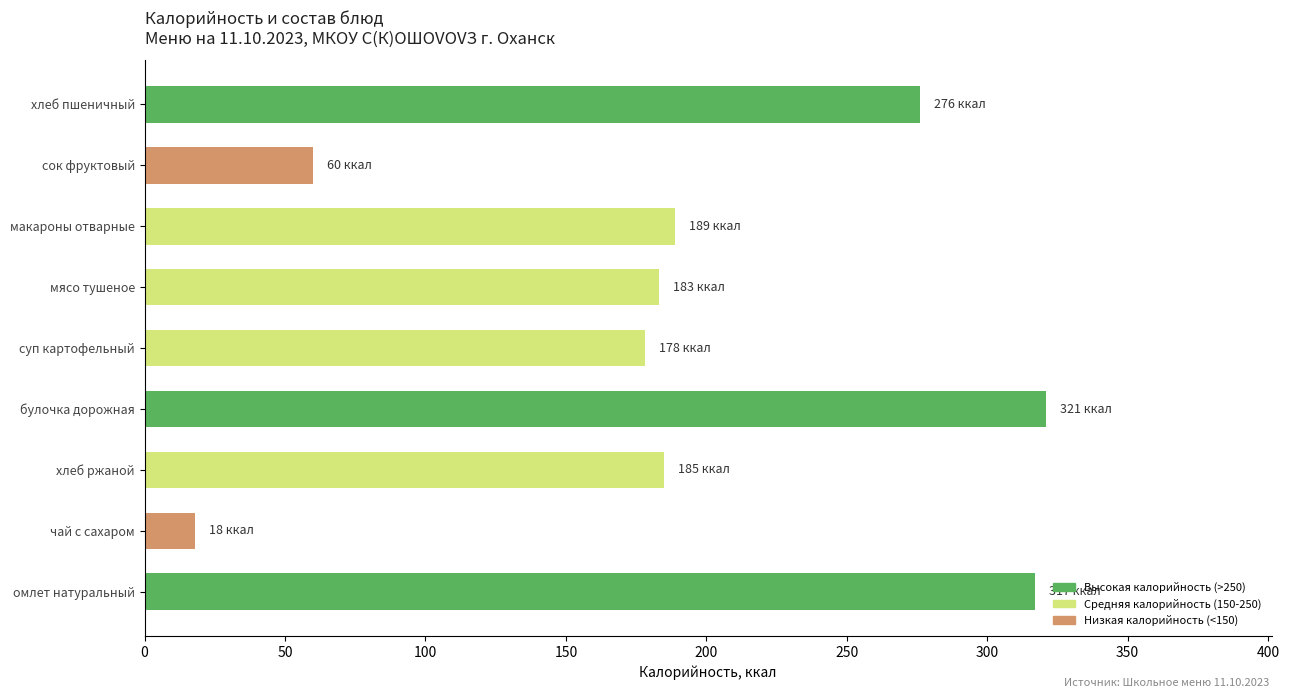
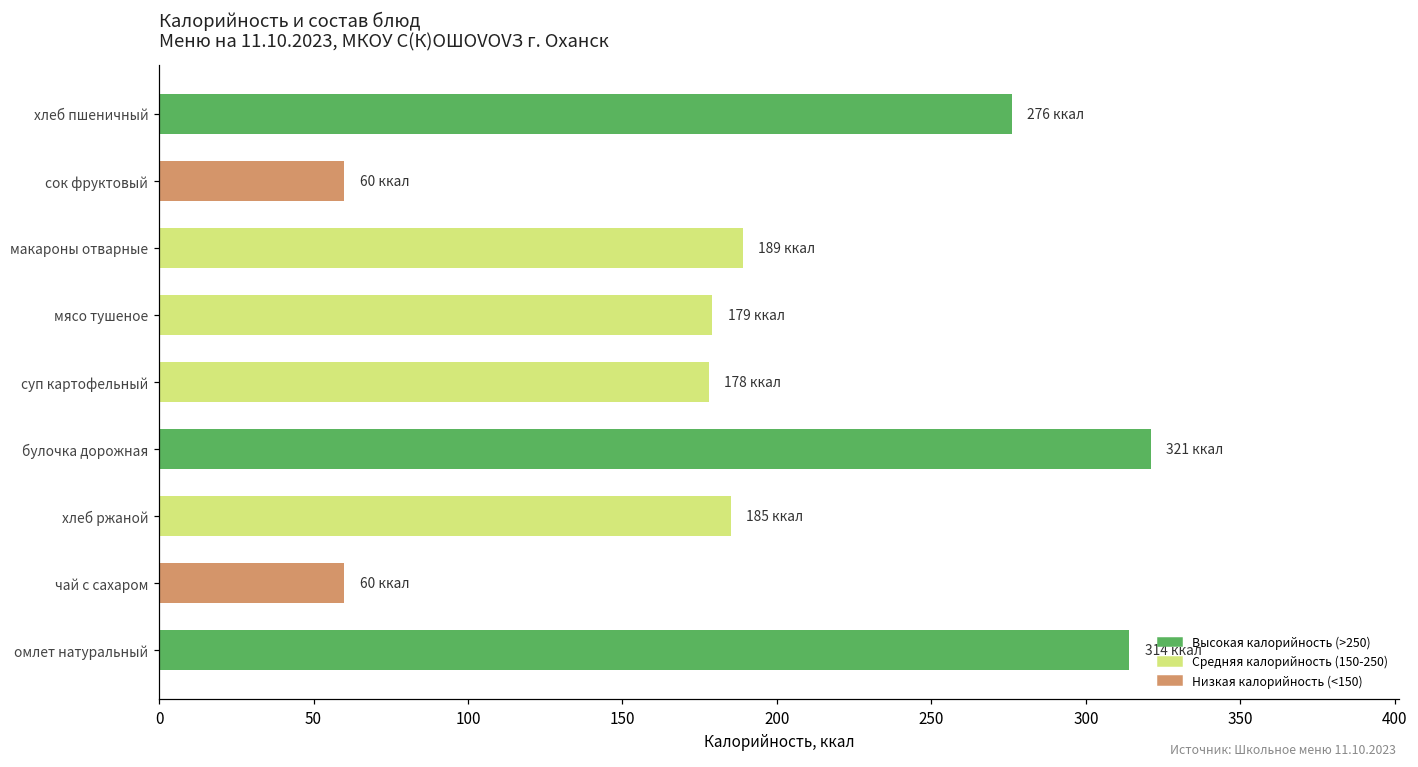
  {
    "хлеб пшеничный": 276,
    "сок фруктовый": 60,
    "макароны отварные": 189,
-   "мясо тушеное": 183,
+   "мясо тушеное": 179,
    "суп картофельный": 178,
    "булочка дорожная": 321,
    "хлеб ржаной": 185,
-   "чай с сахаром": 18,
-   "омлет натуральный": 317
+   "чай с сахаром": 60,
+   "омлет натуральный": 314
  }
